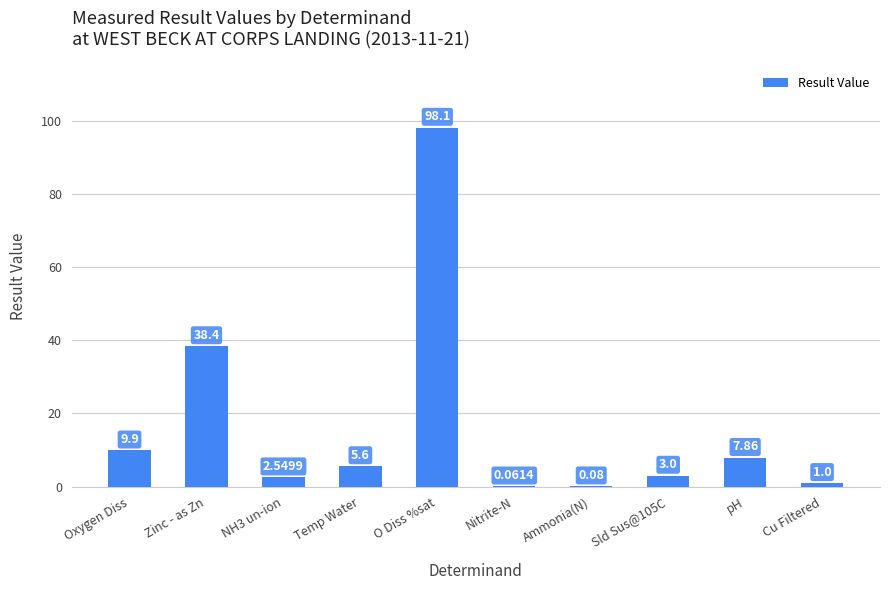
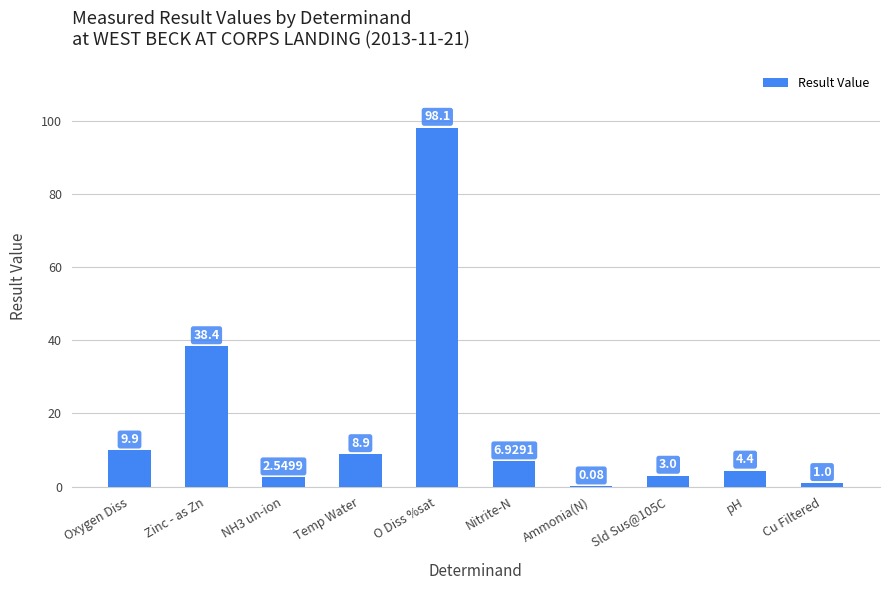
  {
-   "Temp Water": 5.6,
-   "Nitrite-N": 0.0614,
-   "pH": 7.86
+   "Temp Water": 8.9,
+   "Nitrite-N": 6.9291,
+   "pH": 4.4
  }
